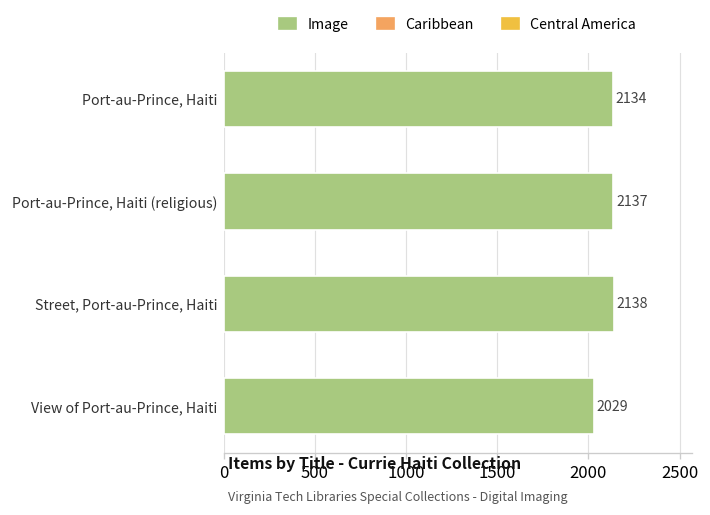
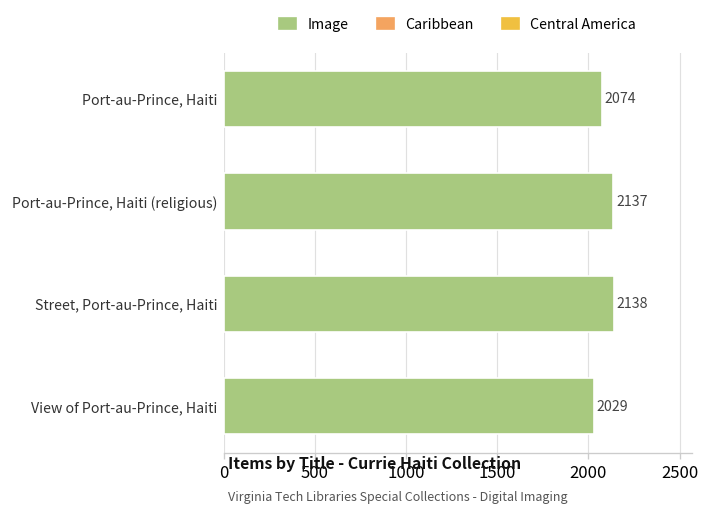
  {
-   "Port-au-Prince, Haiti": 2134,
+   "Port-au-Prince, Haiti": 2074,
    "Port-au-Prince, Haiti (religious)": 2137,
    "Street, Port-au-Prince, Haiti": 2138,
    "View of Port-au-Prince, Haiti": 2029
  }
